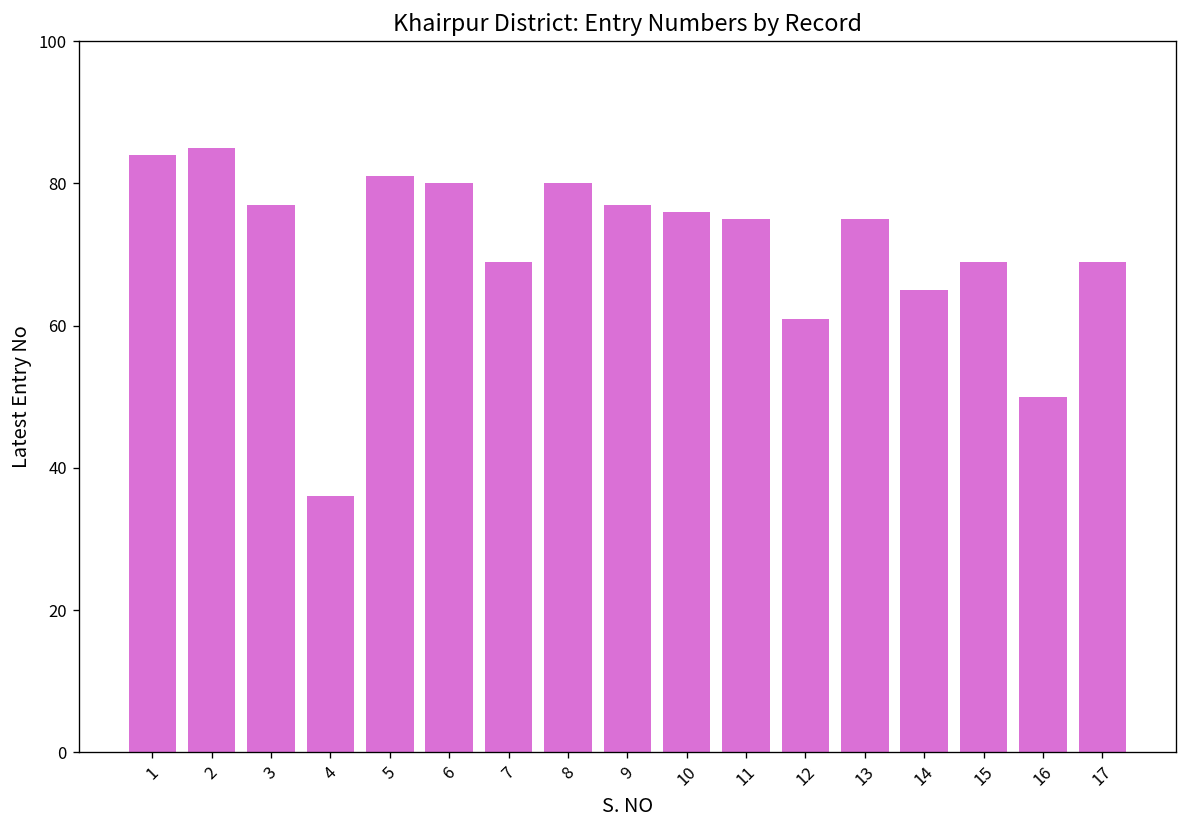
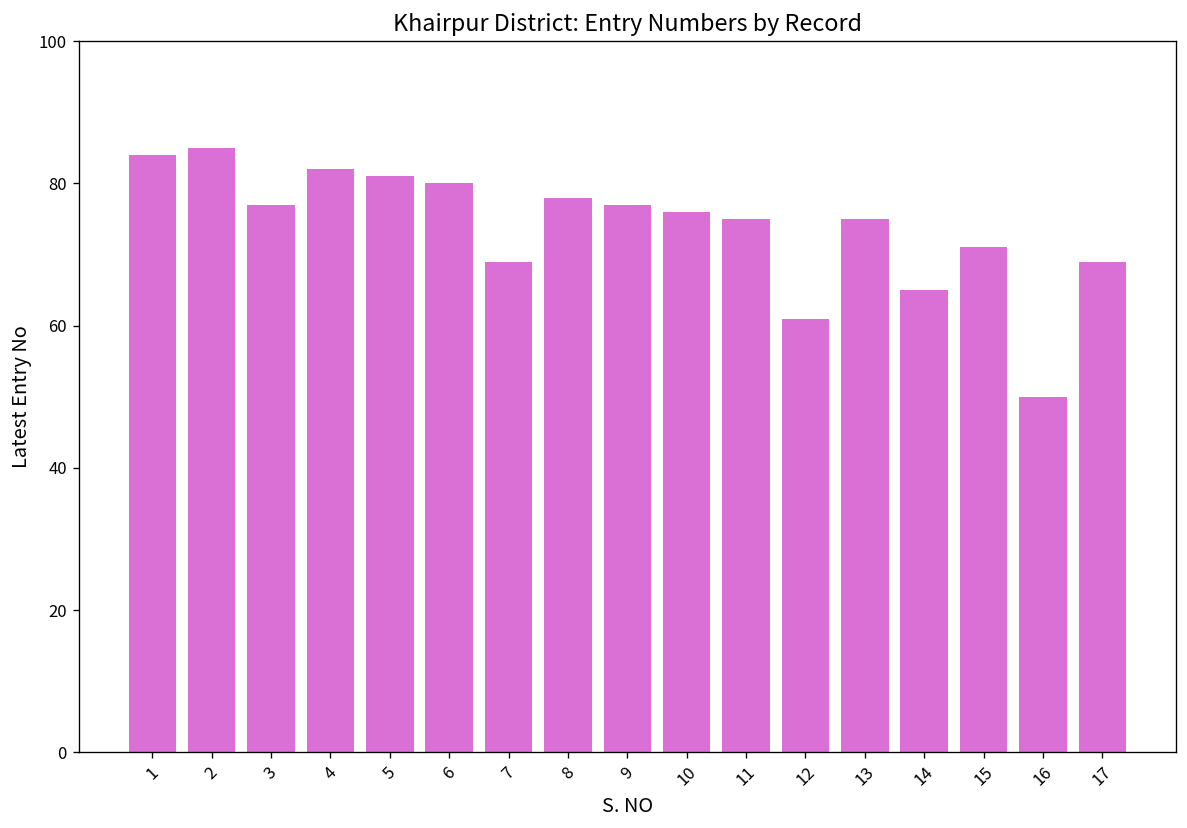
  {
    "1": 84,
    "2": 85,
    "3": 77,
-   "4": 36,
+   "4": 82,
    "5": 81,
    "6": 80,
    "7": 69,
-   "8": 80,
+   "8": 78,
    "9": 77,
    "10": 76,
    "11": 75,
    "12": 61,
    "13": 75,
    "14": 65,
-   "15": 69,
+   "15": 71,
    "16": 50,
    "17": 69
  }
